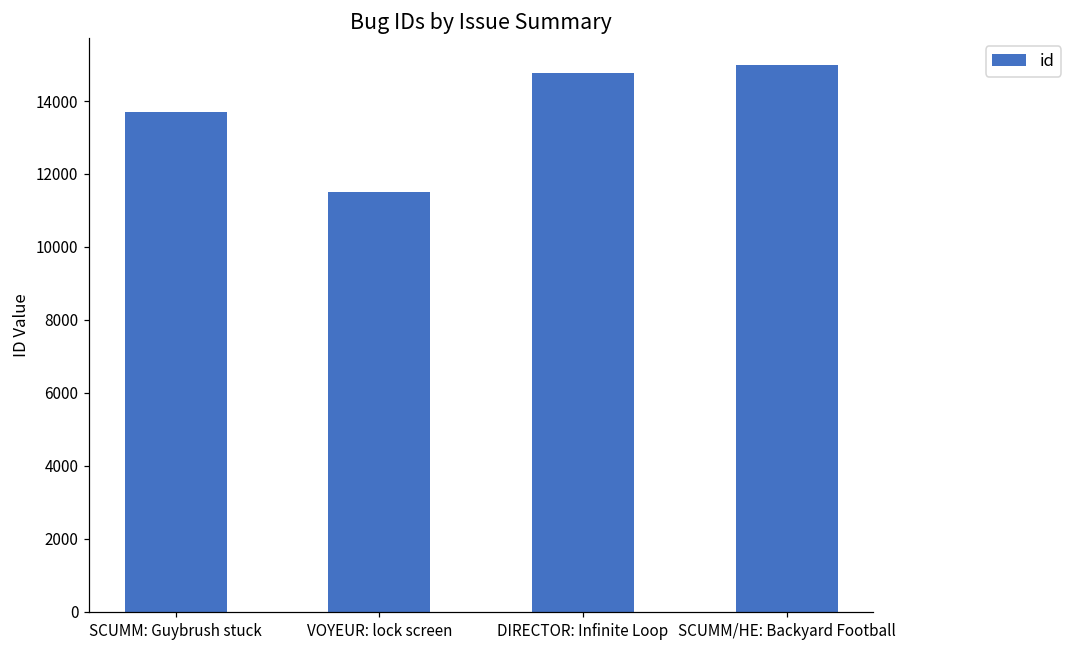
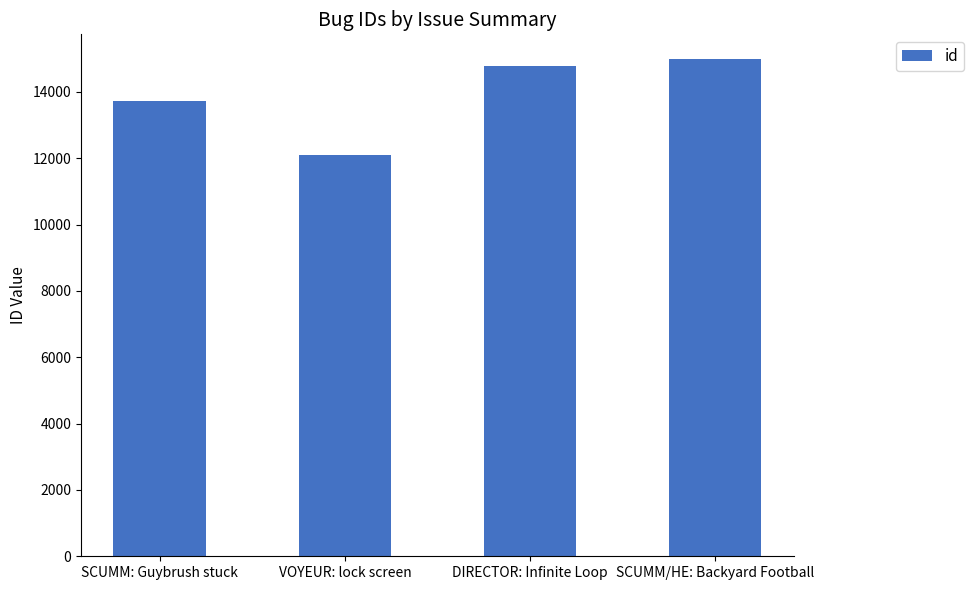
  {
    "SCUMM: Guybrush stuck": 13700,
-   "VOYEUR: lock screen": 11500,
+   "VOYEUR: lock screen": 12100,
    "DIRECTOR: Infinite Loop": 14800,
    "SCUMM/HE: Backyard Football": 15000
  }
